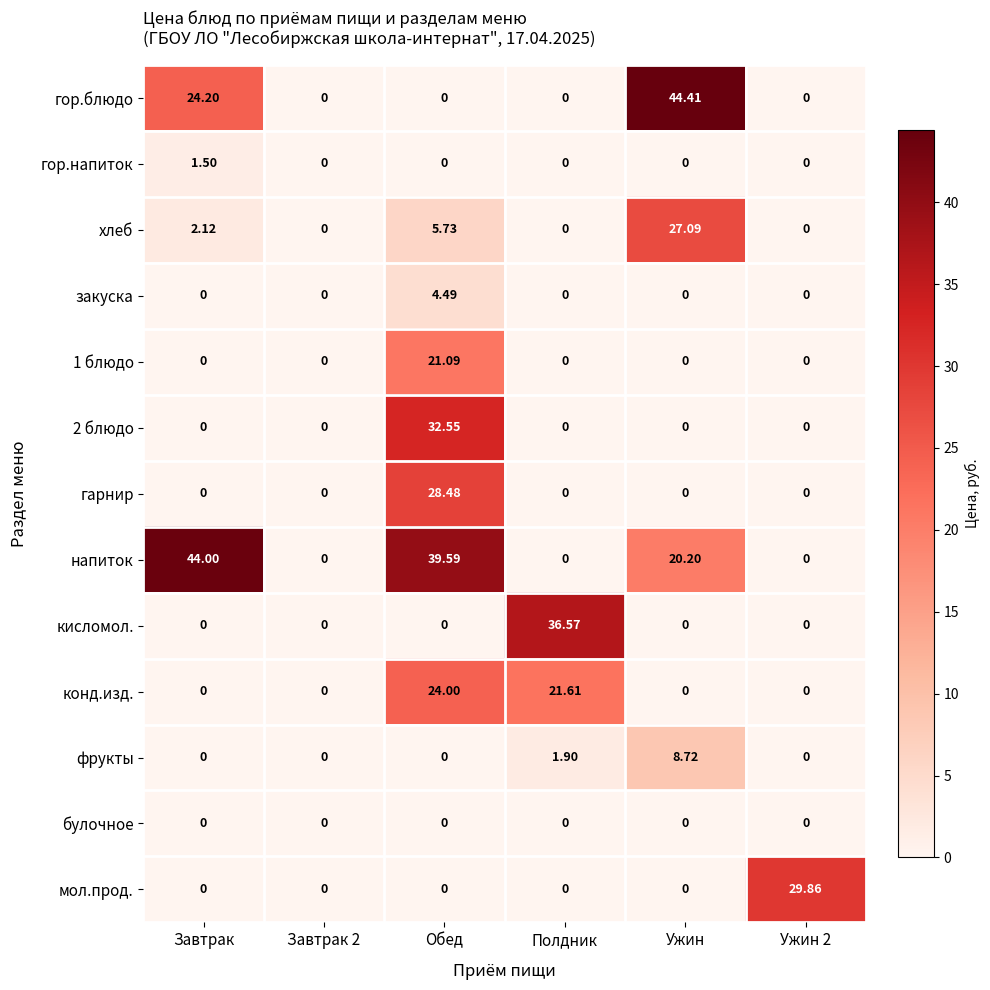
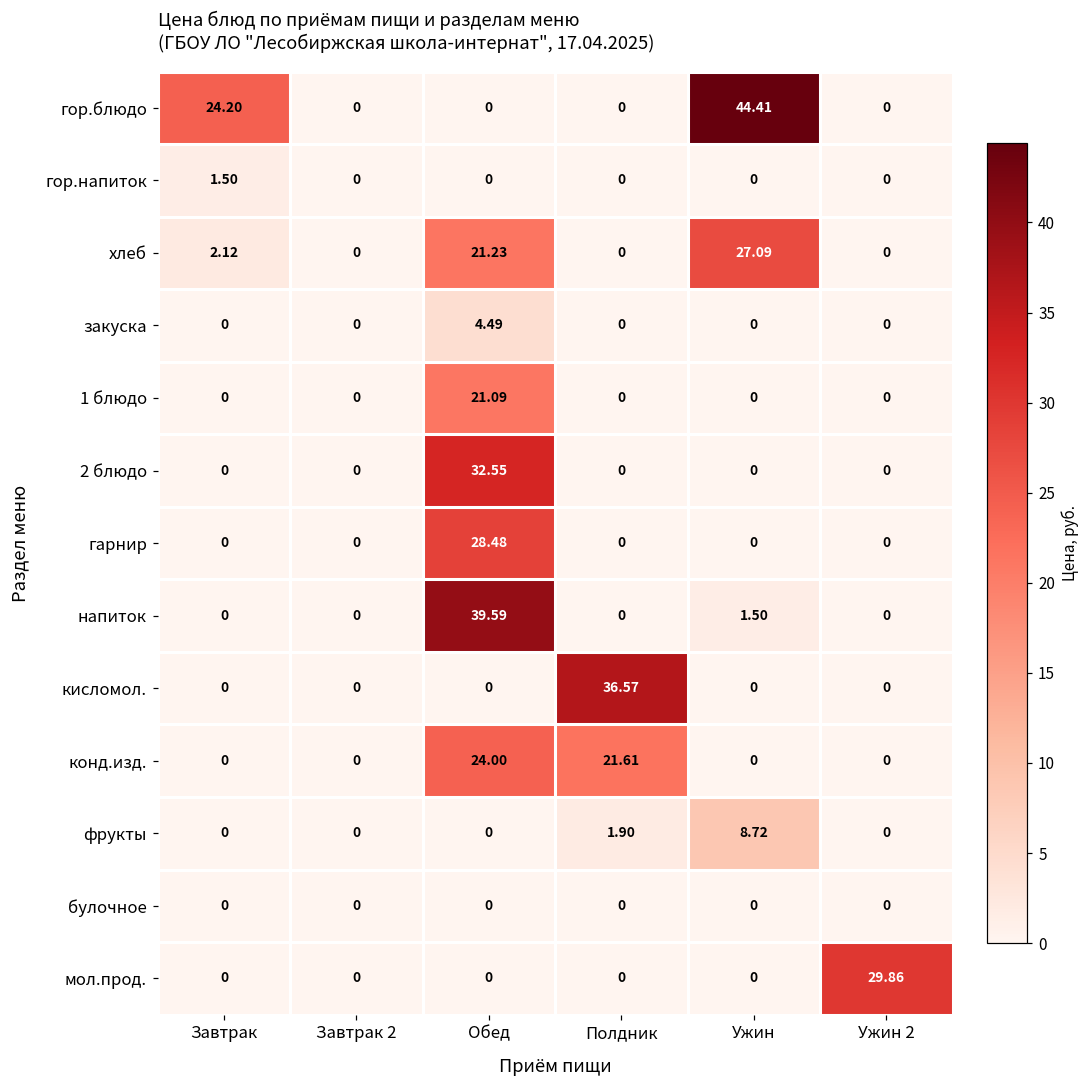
  {
    "гор.блюдо": {
      "Завтрак": 24.20,
      "Завтрак 2": 0,
      "Обед": 0,
      "Полдник": 0,
      "Ужин": 44.41,
      "Ужин 2": 0
    },
    "гор.напиток": {
      "Завтрак": 1.50,
      "Завтрак 2": 0,
      "Обед": 0,
      "Полдник": 0,
      "Ужин": 0,
      "Ужин 2": 0
    },
    "хлеб": {
      "Завтрак": 2.12,
      "Завтрак 2": 0,
-     "Обед": 5.73,
+     "Обед": 21.23,
      "Полдник": 0,
      "Ужин": 27.09,
      "Ужин 2": 0
    },
    "закуска": {
      "Завтрак": 0,
      "Завтрак 2": 0,
      "Обед": 4.49,
      "Полдник": 0,
      "Ужин": 0,
      "Ужин 2": 0
    },
    "1 блюдо": {
      "Завтрак": 0,
      "Завтрак 2": 0,
      "Обед": 21.09,
      "Полдник": 0,
      "Ужин": 0,
      "Ужин 2": 0
    },
    "2 блюдо": {
      "Завтрак": 0,
      "Завтрак 2": 0,
      "Обед": 32.55,
      "Полдник": 0,
      "Ужин": 0,
      "Ужин 2": 0
    },
    "гарнир": {
      "Завтрак": 0,
      "Завтрак 2": 0,
      "Обед": 28.48,
      "Полдник": 0,
      "Ужин": 0,
      "Ужин 2": 0
    },
    "напиток": {
-     "Завтрак": 44.00,
+     "Завтрак": 0,
      "Завтрак 2": 0,
      "Обед": 39.59,
      "Полдник": 0,
-     "Ужин": 20.20,
+     "Ужин": 1.50,
      "Ужин 2": 0
    },
    "кисломол.": {
      "Завтрак": 0,
      "Завтрак 2": 0,
      "Обед": 0,
      "Полдник": 36.57,
      "Ужин": 0,
      "Ужин 2": 0
    },
    "конд.изд.": {
      "Завтрак": 0,
      "Завтрак 2": 0,
      "Обед": 24.00,
      "Полдник": 21.61,
      "Ужин": 0,
      "Ужин 2": 0
    },
    "фрукты": {
      "Завтрак": 0,
      "Завтрак 2": 0,
      "Обед": 0,
      "Полдник": 1.90,
      "Ужин": 8.72,
      "Ужин 2": 0
    },
    "булочное": {
      "Завтрак": 0,
      "Завтрак 2": 0,
      "Обед": 0,
      "Полдник": 0,
      "Ужин": 0,
      "Ужин 2": 0
    },
    "мол.прод.": {
      "Завтрак": 0,
      "Завтрак 2": 0,
      "Обед": 0,
      "Полдник": 0,
      "Ужин": 0,
      "Ужин 2": 29.86
    }
  }
